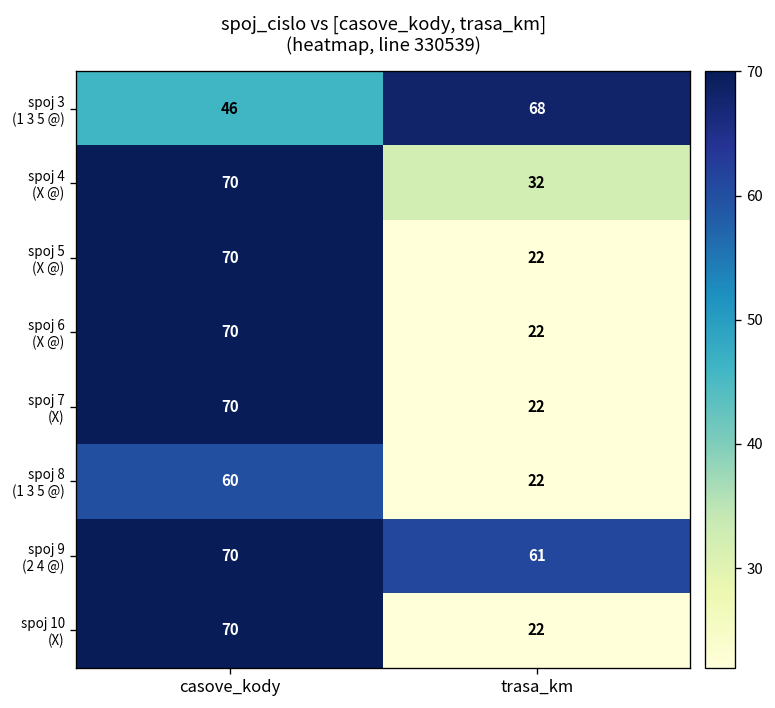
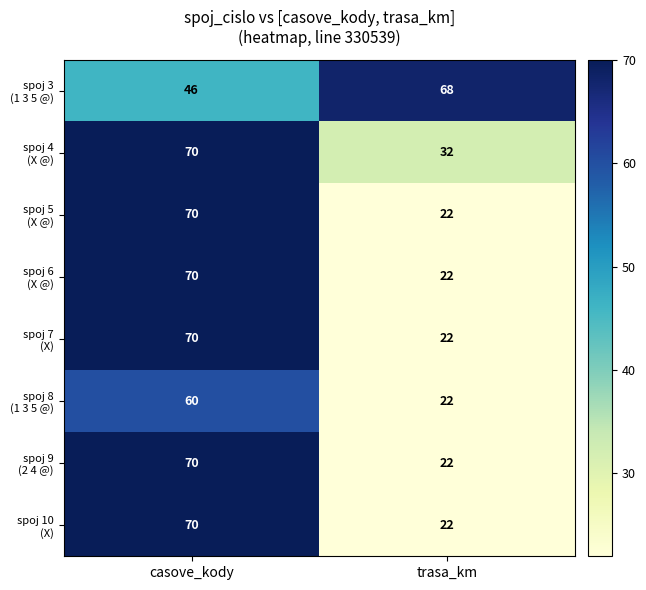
  {
    "spoj 3 (1 3 5 @)": {
      "casove_kody": 46,
      "trasa_km": 68
    },
    "spoj 4 (X @)": {
      "casove_kody": 70,
      "trasa_km": 32
    },
    "spoj 5 (X @)": {
      "casove_kody": 70,
      "trasa_km": 22
    },
    "spoj 6 (X @)": {
      "casove_kody": 70,
      "trasa_km": 22
    },
    "spoj 7 (X)": {
      "casove_kody": 70,
      "trasa_km": 22
    },
    "spoj 8 (1 3 5 @)": {
      "casove_kody": 60,
      "trasa_km": 22
    },
    "spoj 9 (2 4 @)": {
      "casove_kody": 70,
-     "trasa_km": 61
+     "trasa_km": 22
    },
    "spoj 10 (X)": {
      "casove_kody": 70,
      "trasa_km": 22
    }
  }
